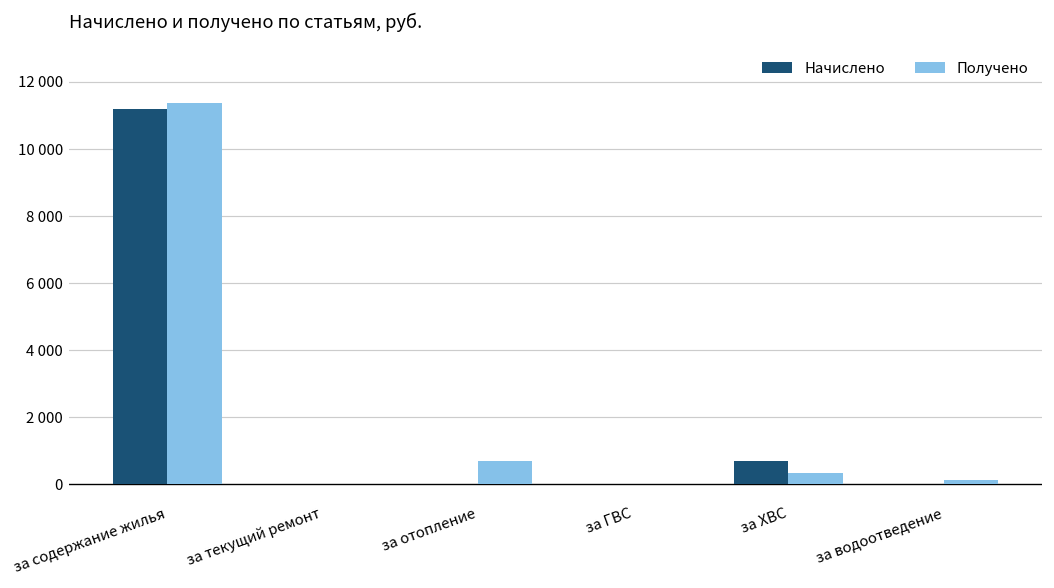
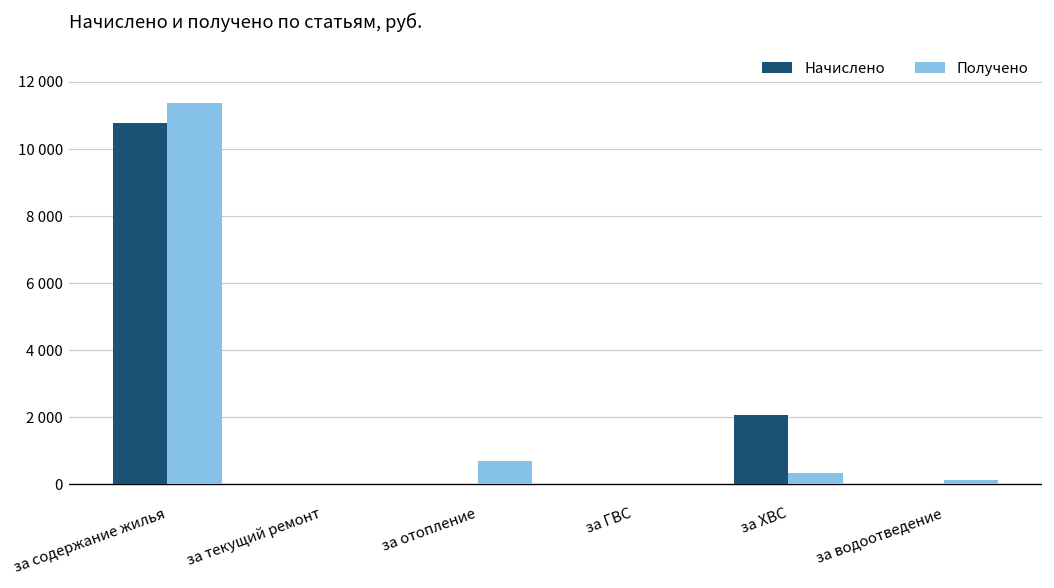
  {
    "Начислено": {
-     "за содержание жилья": 11200,
+     "за содержание жилья": 10800,
      "за текущий ремонт": 0,
      "за отопление": 0,
      "за ГВС": 0,
-     "за ХВС": 700,
+     "за ХВС": 2100,
      "за водоотведение": 0
    },
    "Получено": {
      "за содержание жилья": 11400,
      "за текущий ремонт": 0,
      "за отопление": 700,
      "за ГВС": 0,
      "за ХВС": 300,
      "за водоотведение": 100
    }
  }
